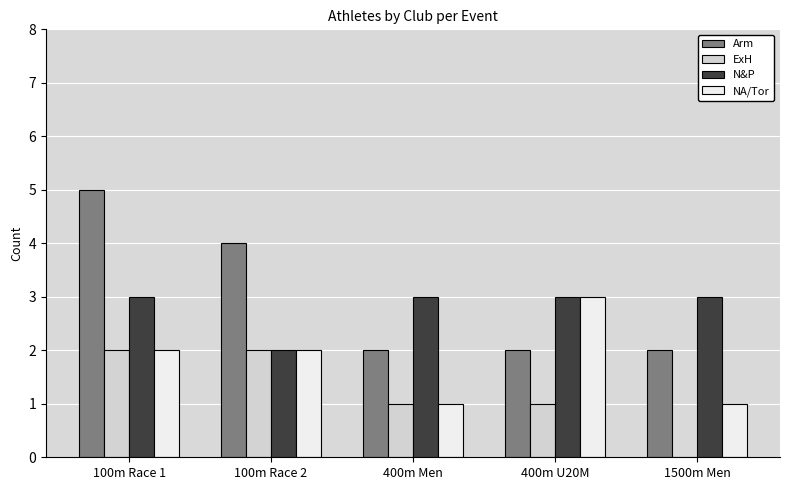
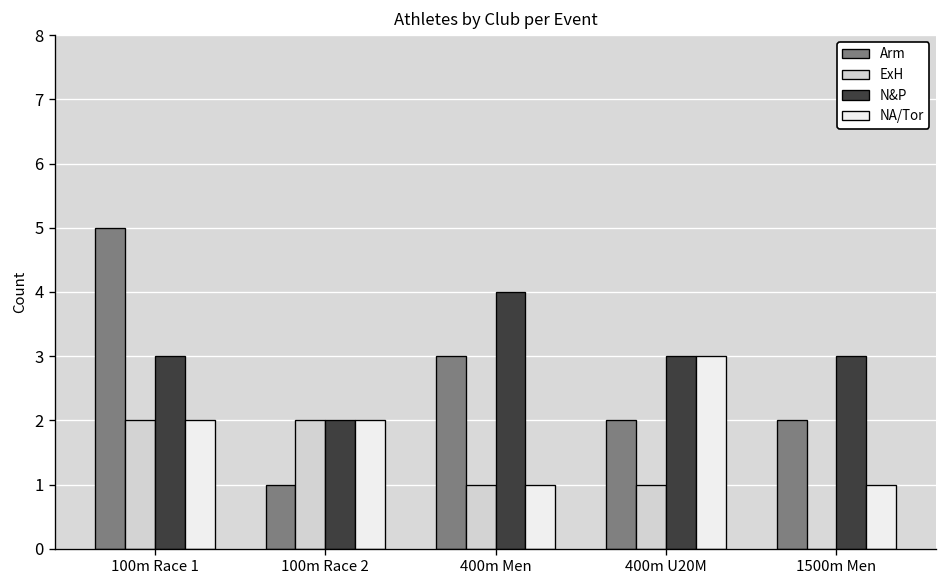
  {
    "Arm": {
      "100m Race 1": 5,
-     "100m Race 2": 4,
-     "400m Men": 2,
+     "100m Race 2": 1,
+     "400m Men": 3,
      "400m U20M": 2,
      "1500m Men": 2
    },
    "N&P": {
      "100m Race 1": 3,
      "100m Race 2": 2,
-     "400m Men": 3,
+     "400m Men": 4,
      "400m U20M": 3,
      "1500m Men": 3
    }
  }
